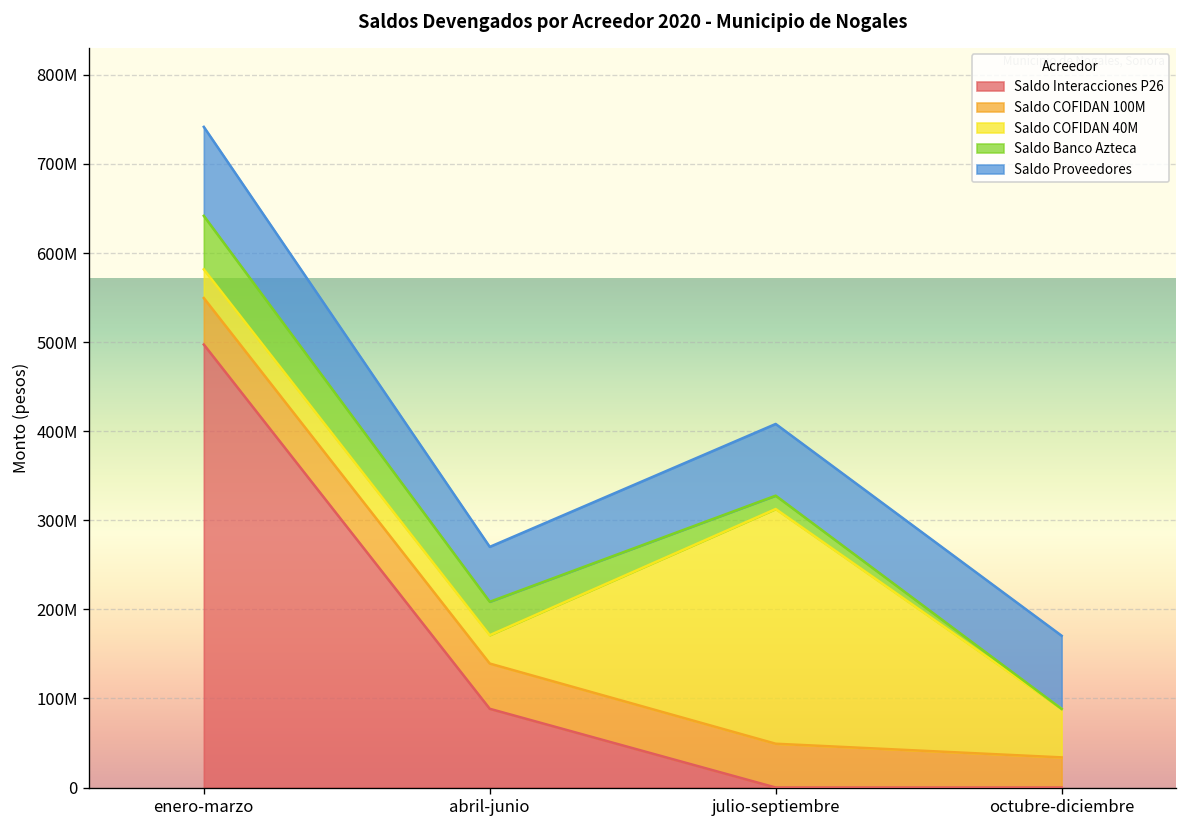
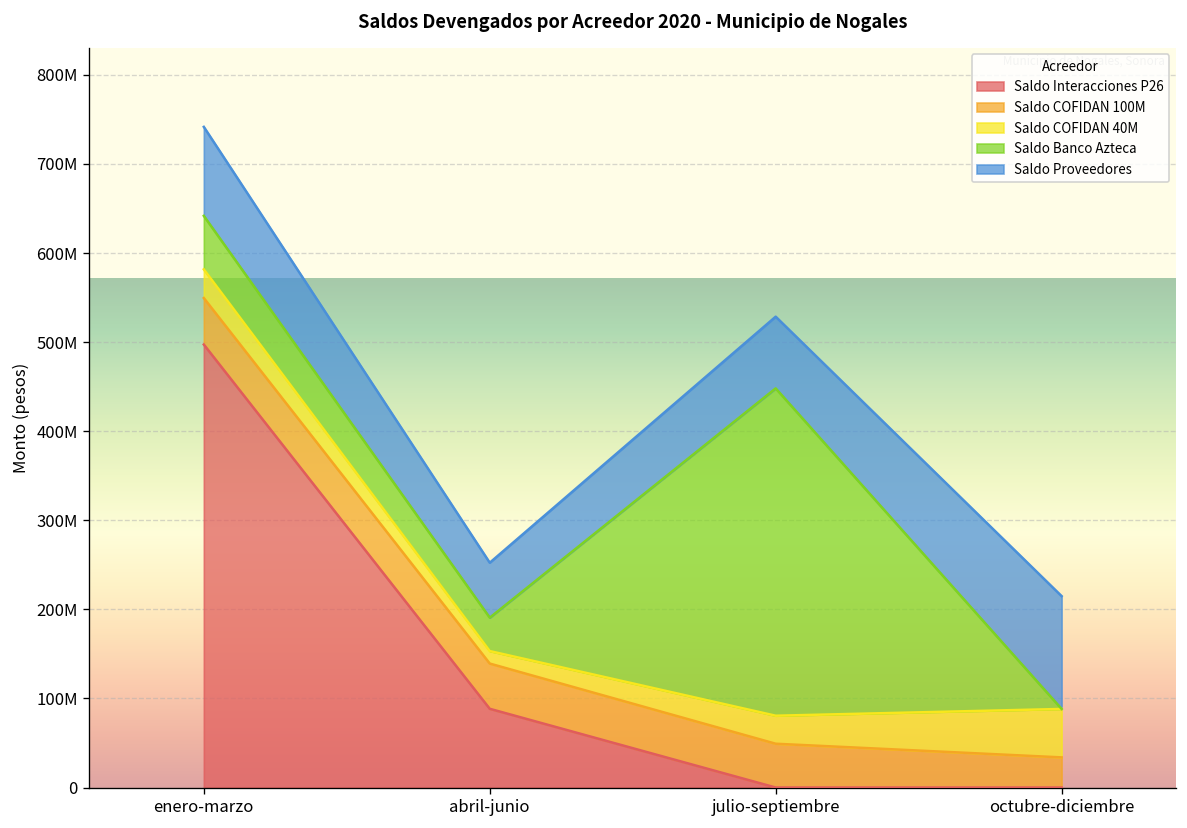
  {
    "Saldo Interacciones P26": {
      "enero-marzo": 500000000,
      "abril-junio": 90000000,
      "julio-septiembre": 0,
      "octubre-diciembre": 0
    },
    "Saldo COFIDAN 100M": {
      "enero-marzo": 50000000,
      "abril-junio": 50000000,
      "julio-septiembre": 50000000,
      "octubre-diciembre": 30000000
    },
    "Saldo COFIDAN 40M": {
      "enero-marzo": 30000000,
-     "abril-junio": 30000000,
-     "julio-septiembre": 260000000
+     "abril-junio": 10000000,
+     "julio-septiembre": 30000000
    },
    "Saldo Banco Azteca": {
      "enero-marzo": 60000000,
      "abril-junio": 40000000,
-     "julio-septiembre": 20000000
+     "julio-septiembre": 370000000
    },
    "Saldo Proveedores": {
      "enero-marzo": 100000000,
      "abril-junio": 60000000,
      "julio-septiembre": 80000000,
-     "octubre-diciembre": 80000000
+     "octubre-diciembre": 130000000
    }
  }
